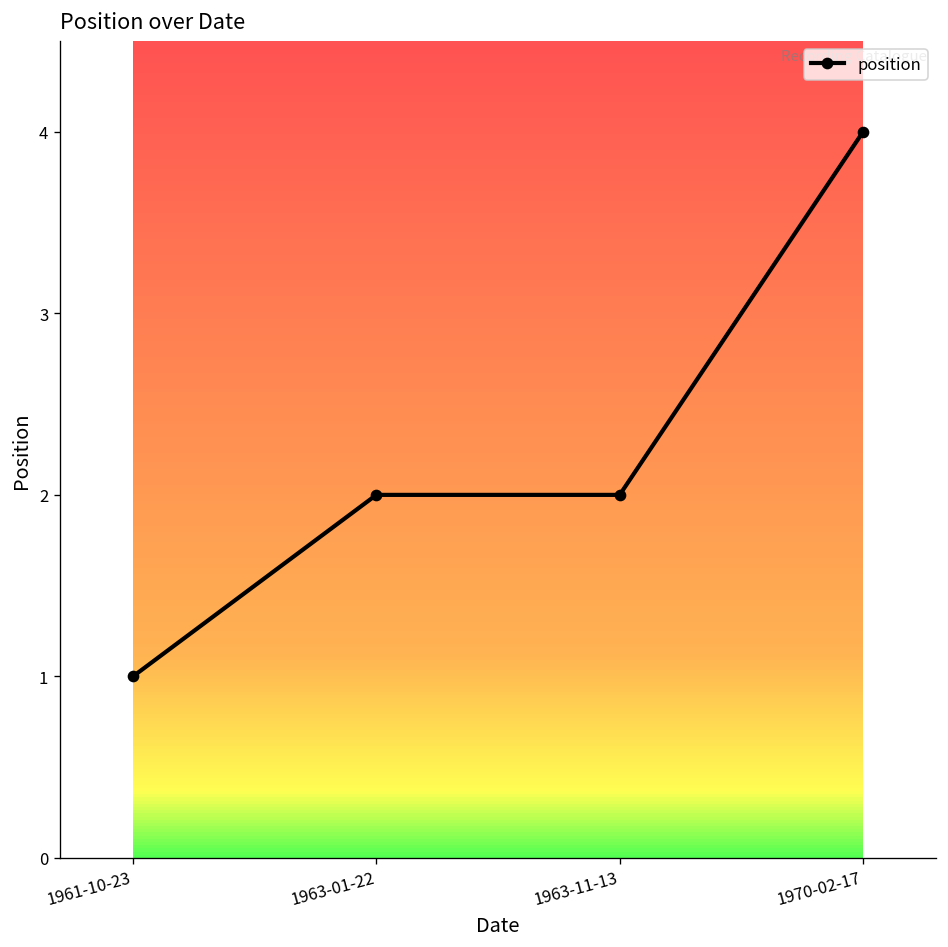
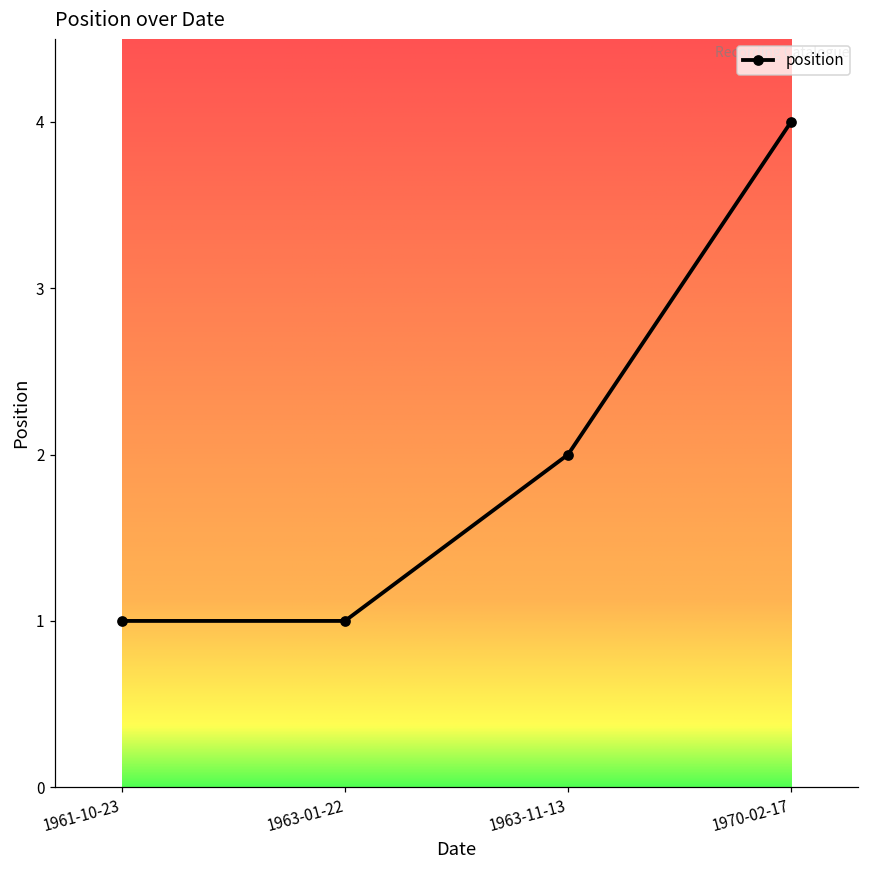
  {
    "1961-10-23": 1,
-   "1963-01-22": 2,
+   "1963-01-22": 1,
    "1963-11-13": 2,
    "1970-02-17": 4
  }
